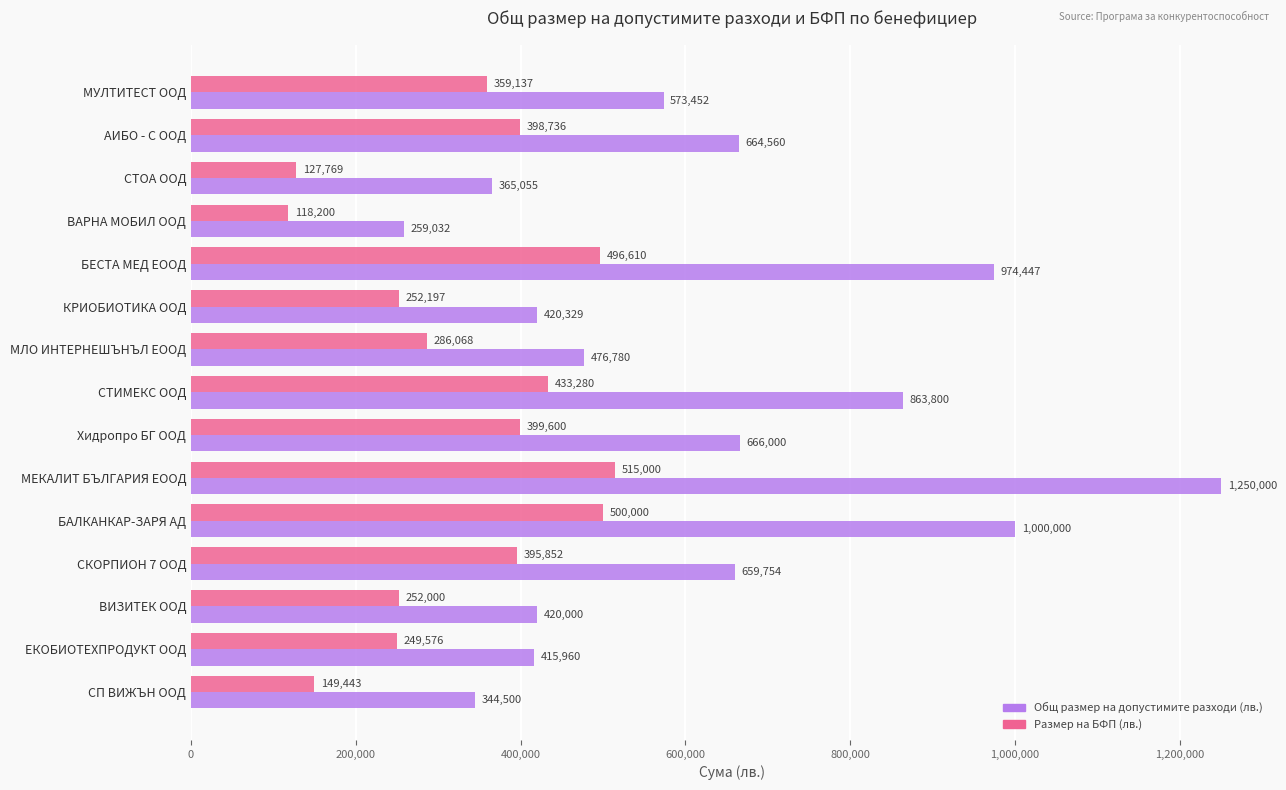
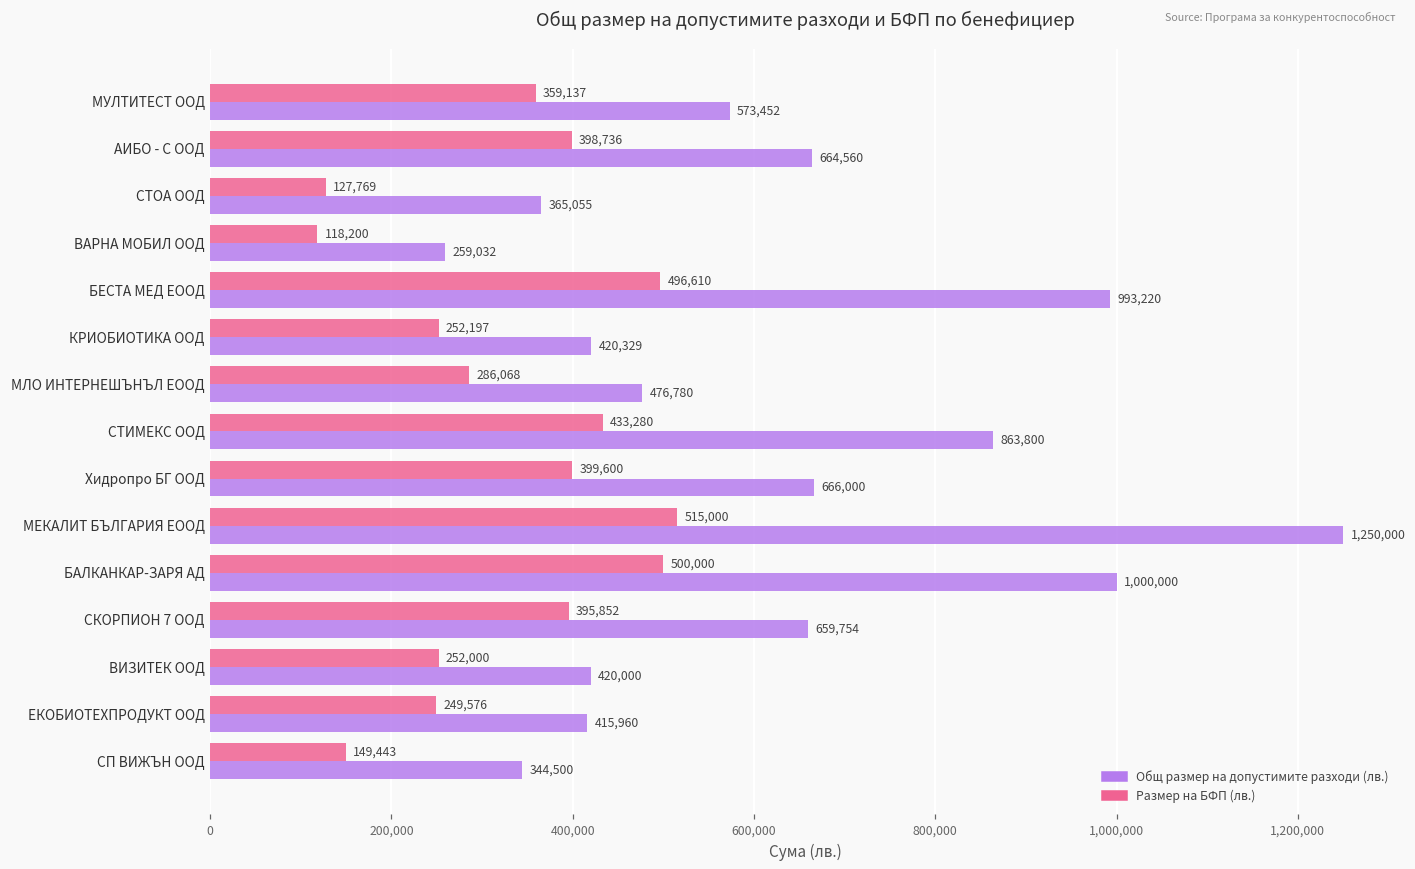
  {
    "Общ размер на допустимите разходи (лв.)": {
      "МУЛТИТЕСТ ООД": "573,452",
      "АИБО - С ООД": "664,560",
      "СТОА ООД": "365,055",
      "ВАРНА МОБИЛ ООД": "259,032",
-     "БЕСТА МЕД ЕООД": "974,447",
+     "БЕСТА МЕД ЕООД": "993,220",
      "КРИОБИОТИКА ООД": "420,329",
      "МЛО ИНТЕРНЕШЪНЪЛ ЕООД": "476,780",
      "СТИМЕКС ООД": "863,800",
      "Хидропро БГ ООД": "666,000",
      "МЕКАЛИТ БЪЛГАРИЯ ЕООД": "1,250,000",
      "БАЛКАНКАР-ЗАРЯ АД": "1,000,000",
      "СКОРПИОН 7 ООД": "659,754",
      "ВИЗИТЕК ООД": "420,000",
      "ЕКОБИОТЕХПРОДУКТ ООД": "415,960",
      "СП ВИЖЪН ООД": "344,500"
    },
    "Размер на БФП (лв.)": {
      "МУЛТИТЕСТ ООД": "359,137",
      "АИБО - С ООД": "398,736",
      "СТОА ООД": "127,769",
      "ВАРНА МОБИЛ ООД": "118,200",
      "БЕСТА МЕД ЕООД": "496,610",
      "КРИОБИОТИКА ООД": "252,197",
      "МЛО ИНТЕРНЕШЪНЪЛ ЕООД": "286,068",
      "СТИМЕКС ООД": "433,280",
      "Хидропро БГ ООД": "399,600",
      "МЕКАЛИТ БЪЛГАРИЯ ЕООД": "515,000",
      "БАЛКАНКАР-ЗАРЯ АД": "500,000",
      "СКОРПИОН 7 ООД": "395,852",
      "ВИЗИТЕК ООД": "252,000",
      "ЕКОБИОТЕХПРОДУКТ ООД": "249,576",
      "СП ВИЖЪН ООД": "149,443"
    }
  }
